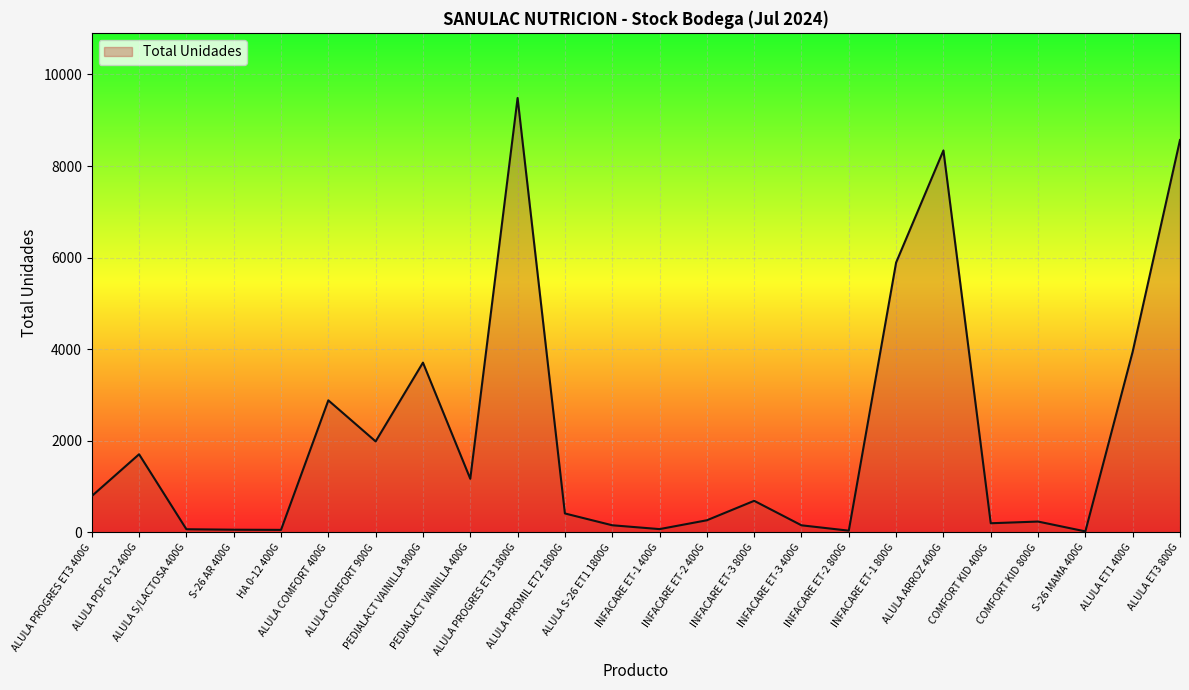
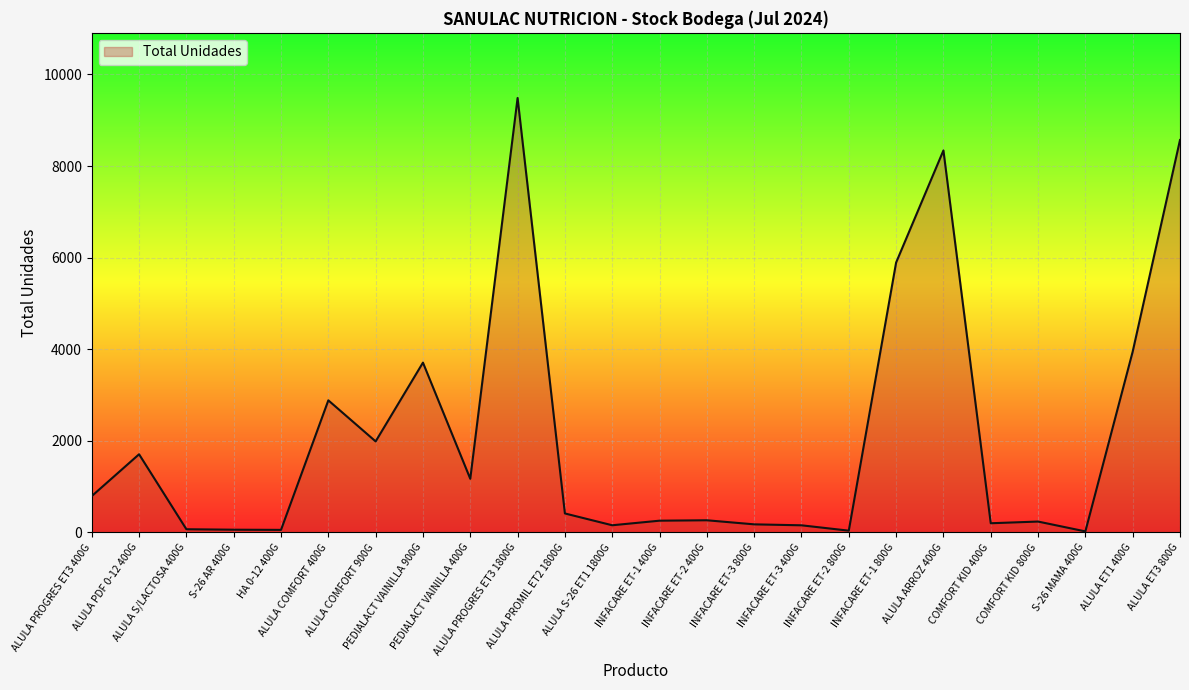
  {
    "ALULA PROGRES ET3 400G": 800,
    "ALULA PDF 0-12 400G": 1700,
    "ALULA S/LACTOSA 400G": 100,
    "S-26 AR 400G": 100,
    "HA 0-12 400G": 100,
    "ALULA COMFORT 400G": 2900,
    "ALULA COMFORT 900G": 2000,
    "PEDIALACT VAINILLA 900G": 3700,
    "PEDIALACT VAINILLA 400G": 1200,
    "ALULA PROGRES ET3 1800G": 9500,
    "ALULA PROMIL ET2 1800G": 400,
    "ALULA S-26 ET1 1800G": 200,
-   "INFACARE ET-1 400G": 100,
+   "INFACARE ET-1 400G": 300,
    "INFACARE ET-2 400G": 300,
-   "INFACARE ET-3 800G": 700,
+   "INFACARE ET-3 800G": 200,
    "INFACARE ET-3 400G": 200,
    "INFACARE ET-2 800G": 0,
    "INFACARE ET-1 800G": 5900,
    "ALULA ARROZ 400G": 8300,
    "COMFORT KID 400G": 200,
    "COMFORT KID 800G": 200,
    "S-26 MAMA 400G": 0,
    "ALULA ET1 400G": 3900,
    "ALULA ET3 800G": 8600
  }
